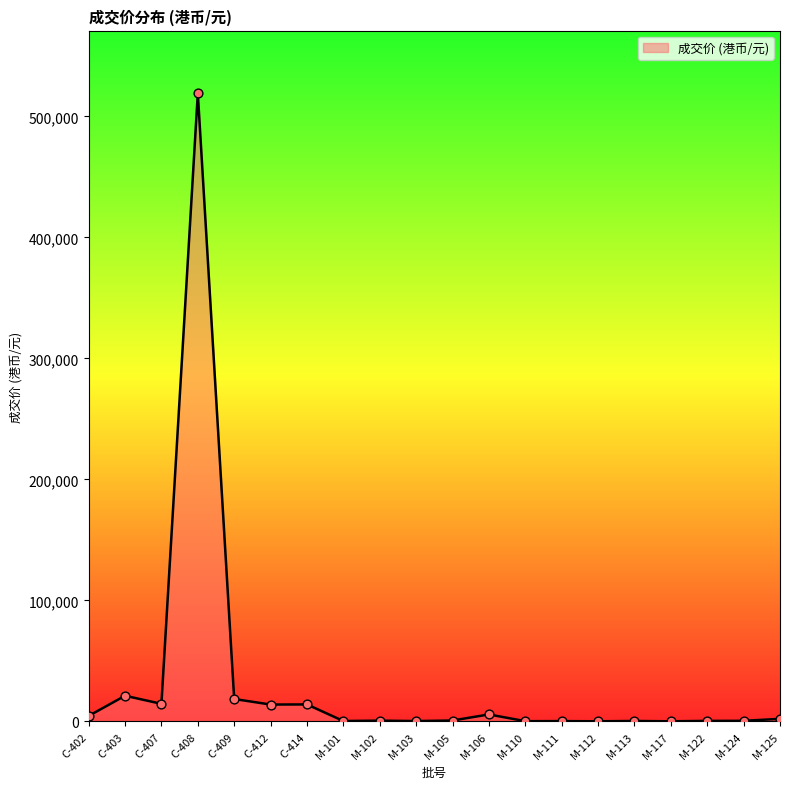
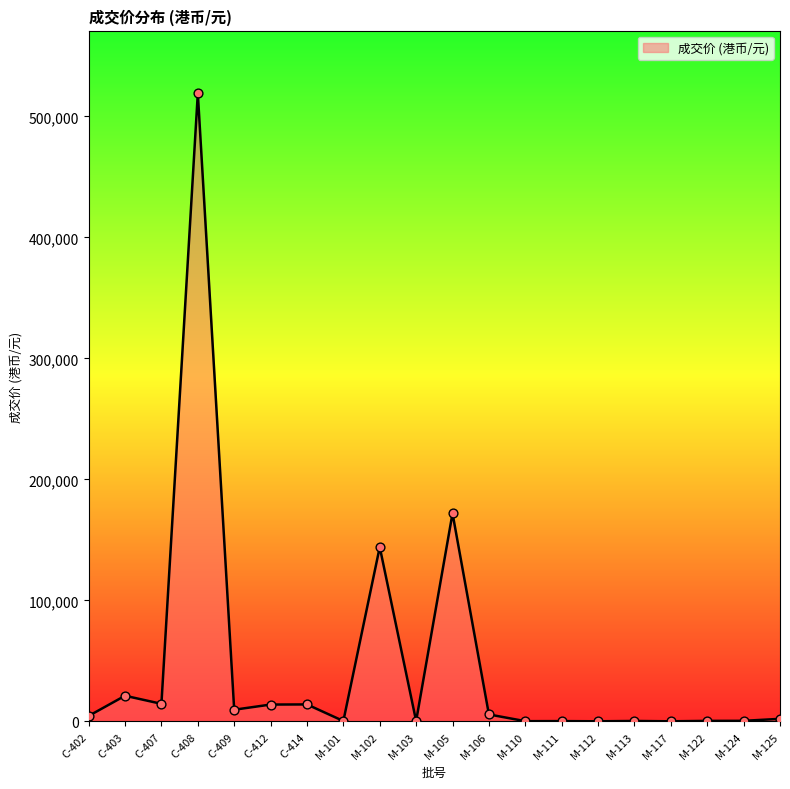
  {
    "C-402": "5,000",
    "C-403": "21,000",
    "C-407": "14,000",
    "C-408": "519,000",
-   "C-409": "19,000",
+   "C-409": "10,000",
    "C-412": "14,000",
    "C-414": "14,000",
    "M-101": "0",
-   "M-102": "1,000",
+   "M-102": "144,000",
    "M-103": "0",
-   "M-105": "1,000",
+   "M-105": "172,000",
    "M-106": "6,000",
    "M-110": "0",
    "M-111": "0",
    "M-112": "0",
    "M-113": "0",
    "M-117": "0",
    "M-122": "0",
    "M-124": "0",
    "M-125": "2,000"
  }
